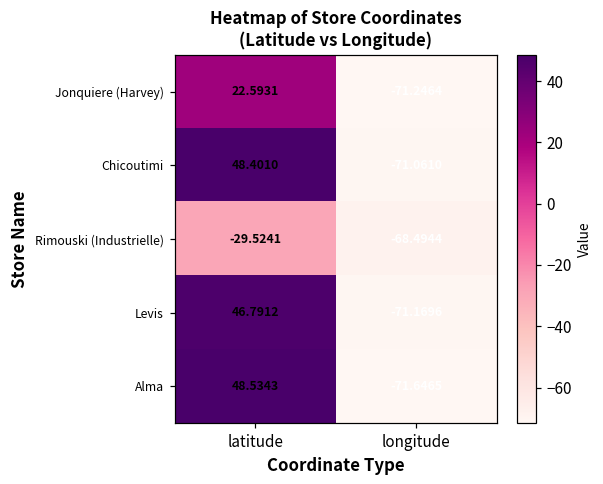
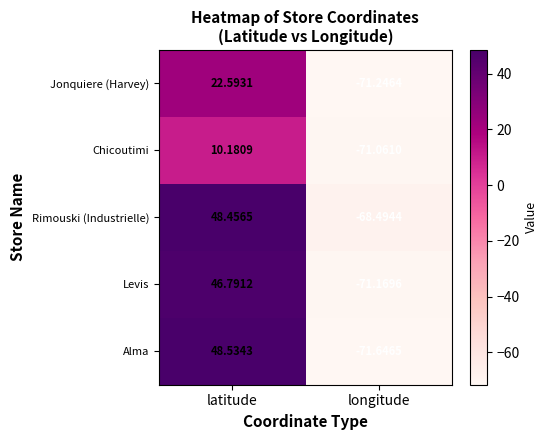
  {
    "Jonquiere (Harvey)": {
      "latitude": 22.5931
    },
    "Chicoutimi": {
-     "latitude": 48.4010
+     "latitude": 10.1809
    },
    "Rimouski (Industrielle)": {
-     "latitude": -29.5241
+     "latitude": 48.4565
    },
    "Levis": {
      "latitude": 46.7912
    },
    "Alma": {
      "latitude": 48.5343
    }
  }
